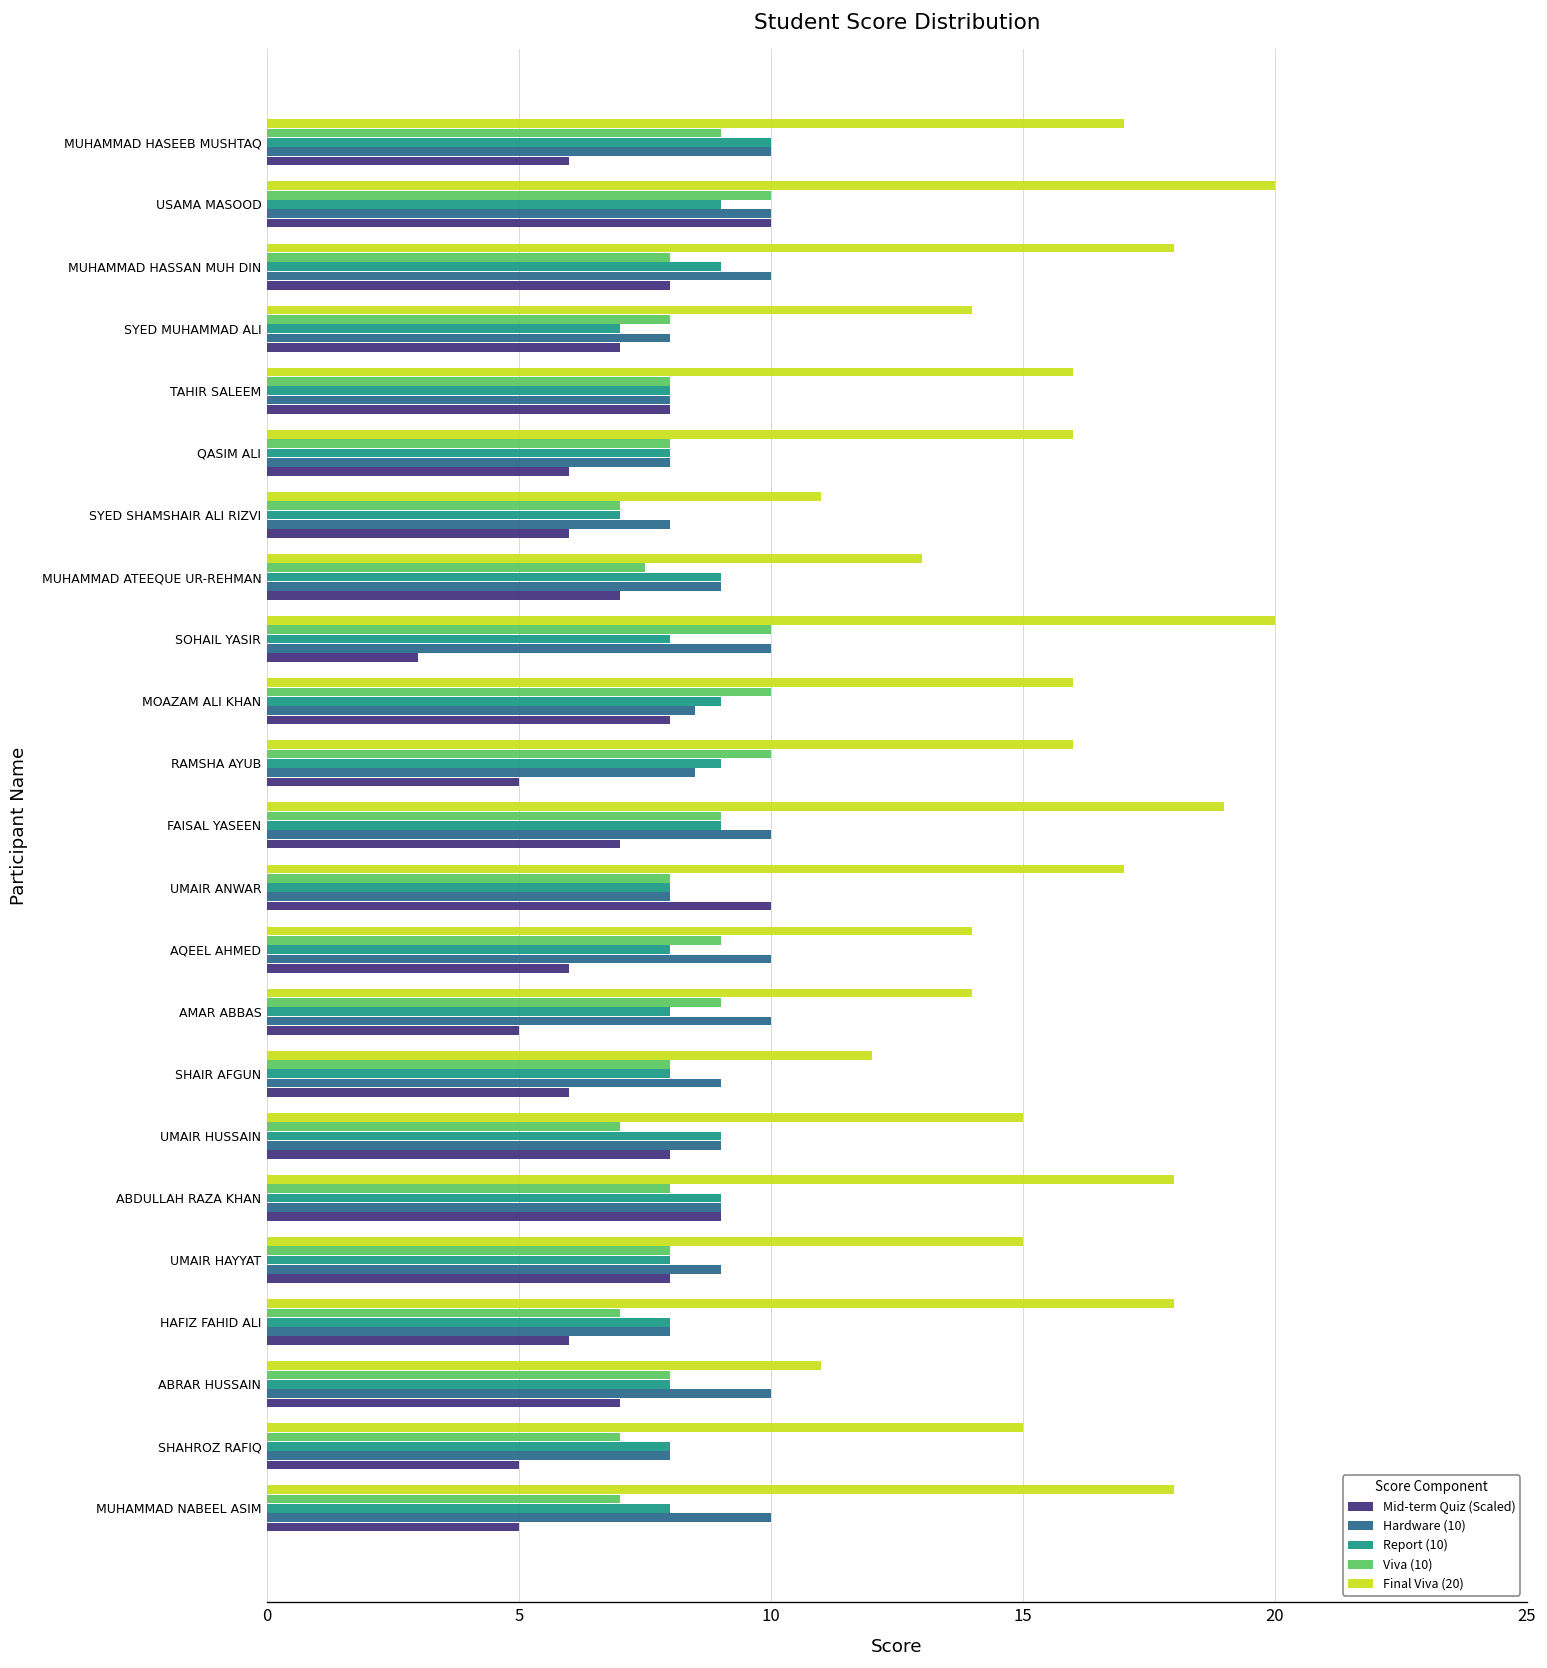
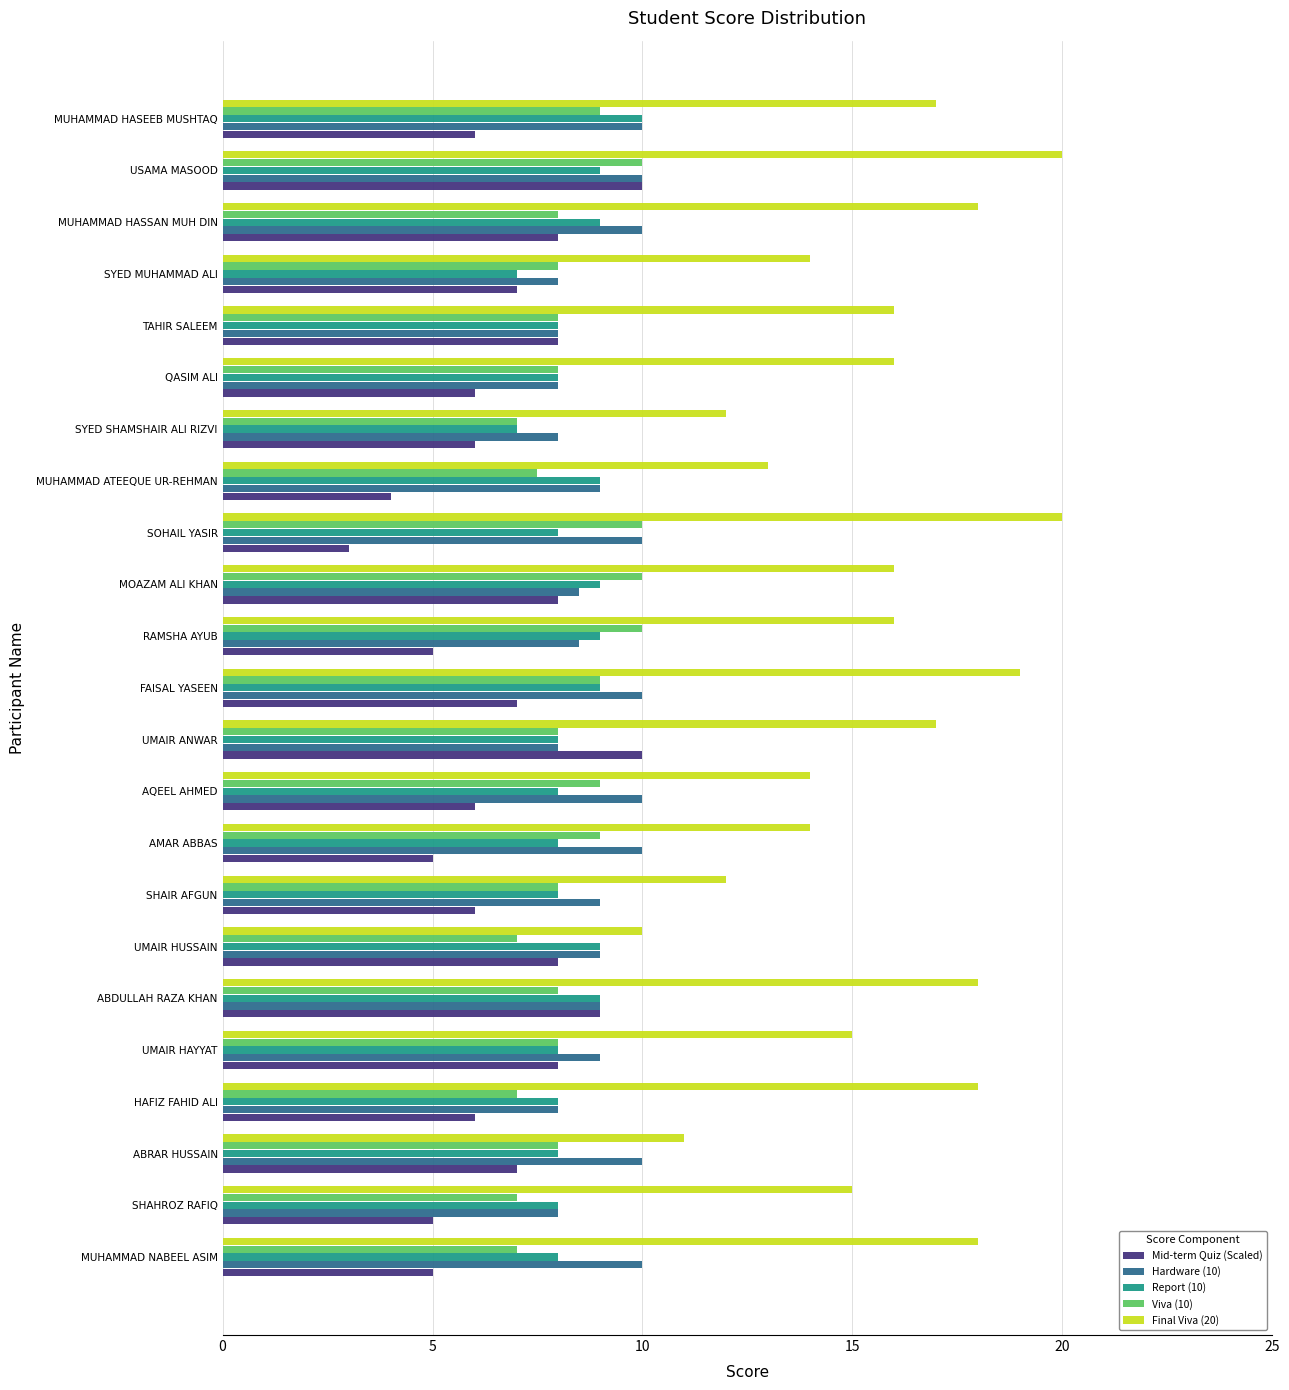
  {
    "Mid-term Quiz (Scaled)": {
      "MUHAMMAD HASEEB MUSHTAQ": 6,
      "USAMA MASOOD": 10,
      "MUHAMMAD HASSAN MUH DIN": 8,
      "SYED MUHAMMAD ALI": 7,
      "TAHIR SALEEM": 8,
      "QASIM ALI": 6,
      "SYED SHAMSHAIR ALI RIZVI": 6,
-     "MUHAMMAD ATEEQUE UR-REHMAN": 7,
+     "MUHAMMAD ATEEQUE UR-REHMAN": 4,
      "SOHAIL YASIR": 3,
      "MOAZAM ALI KHAN": 8,
      "RAMSHA AYUB": 5,
      "FAISAL YASEEN": 7,
      "UMAIR ANWAR": 10,
      "AQEEL AHMED": 6,
      "AMAR ABBAS": 5,
      "SHAIR AFGUN": 6,
      "UMAIR HUSSAIN": 8,
      "ABDULLAH RAZA KHAN": 9,
      "UMAIR HAYYAT": 8,
      "HAFIZ FAHID ALI": 6,
      "ABRAR HUSSAIN": 7,
      "SHAHROZ RAFIQ": 5,
      "MUHAMMAD NABEEL ASIM": 5
    },
    "Viva (10)": {
      "MUHAMMAD HASEEB MUSHTAQ": 9,
      "USAMA MASOOD": 10,
      "MUHAMMAD HASSAN MUH DIN": 8,
      "SYED MUHAMMAD ALI": 8,
      "TAHIR SALEEM": 8,
      "QASIM ALI": 8,
      "SYED SHAMSHAIR ALI RIZVI": 7,
      "MUHAMMAD ATEEQUE UR-REHMAN": 7.5,
      "SOHAIL YASIR": 10,
      "MOAZAM ALI KHAN": 10,
      "RAMSHA AYUB": 10,
      "FAISAL YASEEN": 9,
      "UMAIR ANWAR": 8,
      "AQEEL AHMED": 9,
      "AMAR ABBAS": 9,
      "SHAIR AFGUN": 8,
      "UMAIR HUSSAIN": 7,
      "ABDULLAH RAZA KHAN": 8,
      "UMAIR HAYYAT": 8,
      "HAFIZ FAHID ALI": 7,
      "ABRAR HUSSAIN": 8,
      "SHAHROZ RAFIQ": 7,
      "MUHAMMAD NABEEL ASIM": 7
    },
    "Final Viva (20)": {
      "MUHAMMAD HASEEB MUSHTAQ": 17,
      "USAMA MASOOD": 20,
      "MUHAMMAD HASSAN MUH DIN": 18,
      "SYED MUHAMMAD ALI": 14,
      "TAHIR SALEEM": 16,
      "QASIM ALI": 16,
-     "SYED SHAMSHAIR ALI RIZVI": 11,
+     "SYED SHAMSHAIR ALI RIZVI": 12,
      "MUHAMMAD ATEEQUE UR-REHMAN": 13,
      "SOHAIL YASIR": 20,
      "MOAZAM ALI KHAN": 16,
      "RAMSHA AYUB": 16,
      "FAISAL YASEEN": 19,
      "UMAIR ANWAR": 17,
      "AQEEL AHMED": 14,
      "AMAR ABBAS": 14,
      "SHAIR AFGUN": 12,
-     "UMAIR HUSSAIN": 15,
+     "UMAIR HUSSAIN": 10,
      "ABDULLAH RAZA KHAN": 18,
      "UMAIR HAYYAT": 15,
      "HAFIZ FAHID ALI": 18,
      "ABRAR HUSSAIN": 11,
      "SHAHROZ RAFIQ": 15,
      "MUHAMMAD NABEEL ASIM": 18
    }
  }
